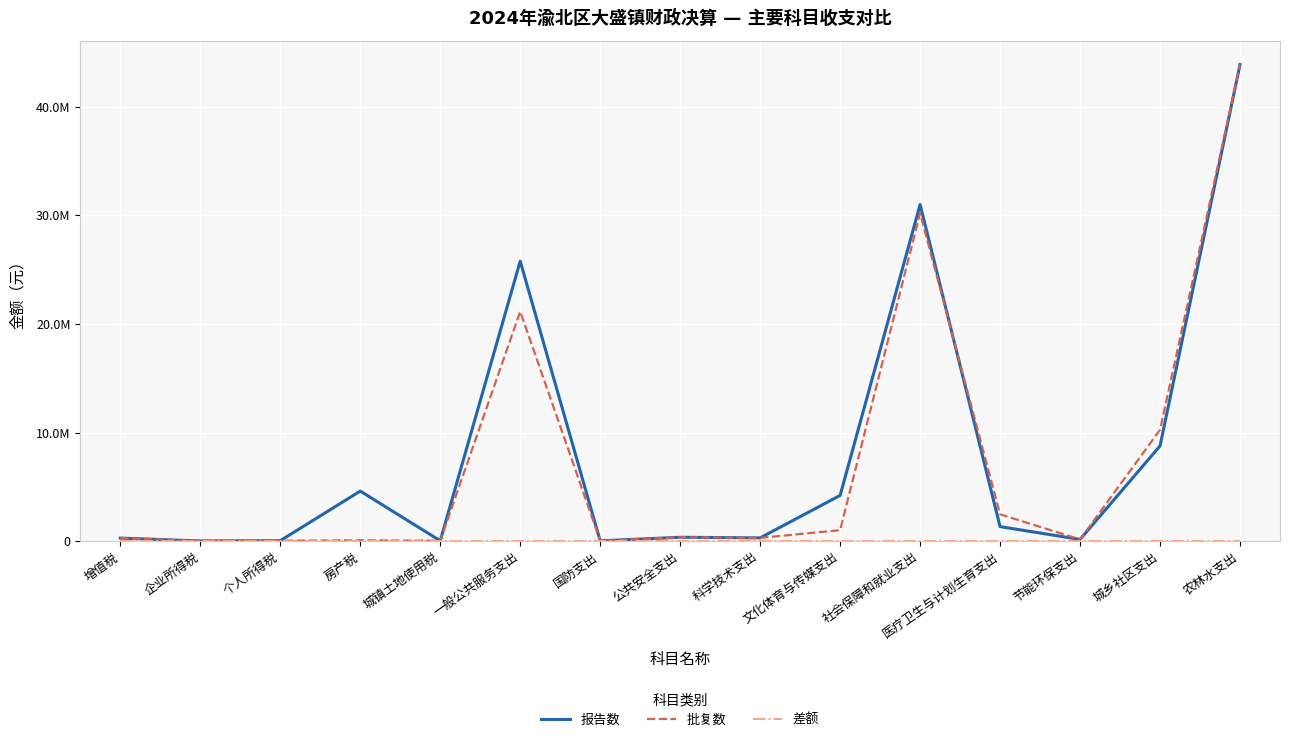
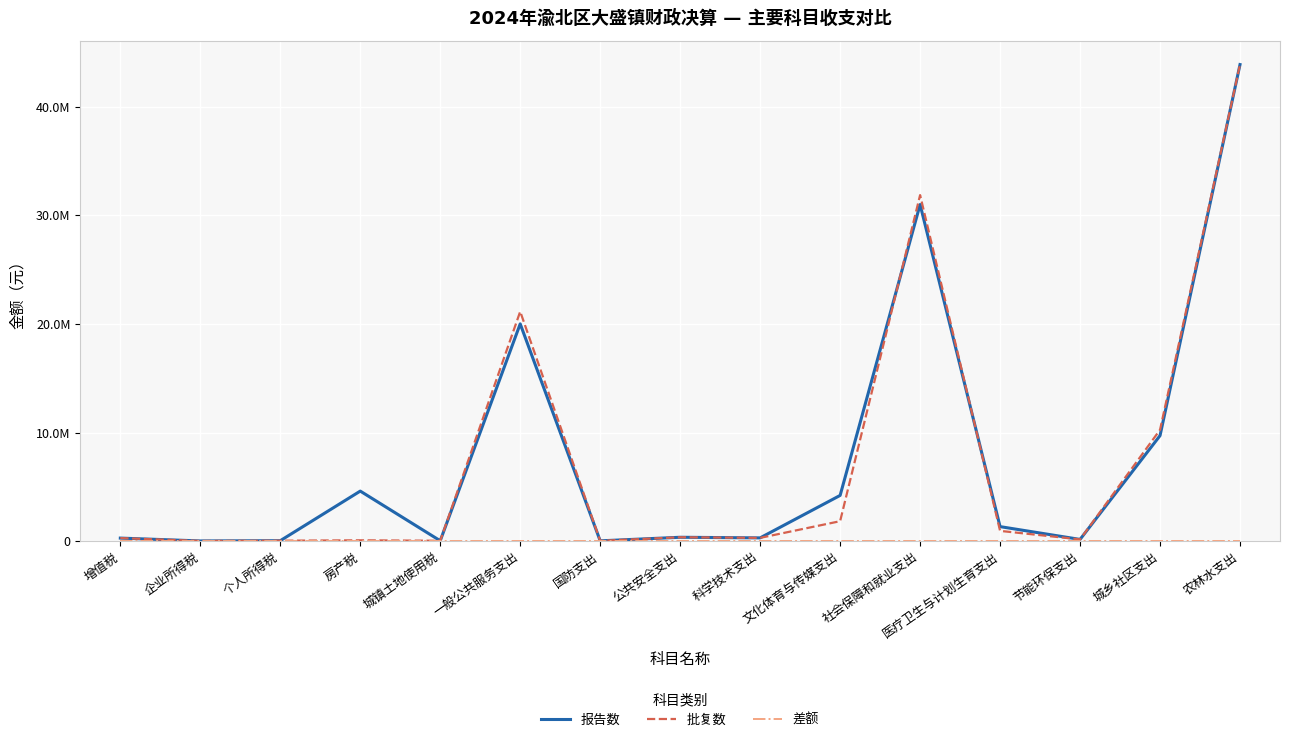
  {
    "报告数": {
      "房产税": 4600000,
-     "一般公共服务支出": 25800000,
+     "一般公共服务支出": 20000000,
      "文化体育与传媒支出": 4200000,
      "社会保障和就业支出": 31000000,
      "医疗卫生与计划生育支出": 1300000,
-     "城乡社区支出": 8800000
+     "城乡社区支出": 9700000
    },
    "批复数": {
      "一般公共服务支出": 21100000,
-     "文化体育与传媒支出": 1000000,
-     "社会保障和就业支出": 30200000,
-     "医疗卫生与计划生育支出": 2500000,
+     "文化体育与传媒支出": 1800000,
+     "社会保障和就业支出": 31900000,
+     "医疗卫生与计划生育支出": 900000,
      "城乡社区支出": 10200000
    },
    "差额": {
      "增值税": 0,
      "一般公共服务支出": 0,
      "公共安全支出": 0,
      "科学技术支出": 0,
      "文化体育与传媒支出": 0,
      "社会保障和就业支出": 0,
      "医疗卫生与计划生育支出": 0,
      "城乡社区支出": 0,
      "农林水支出": 0
    }
  }
